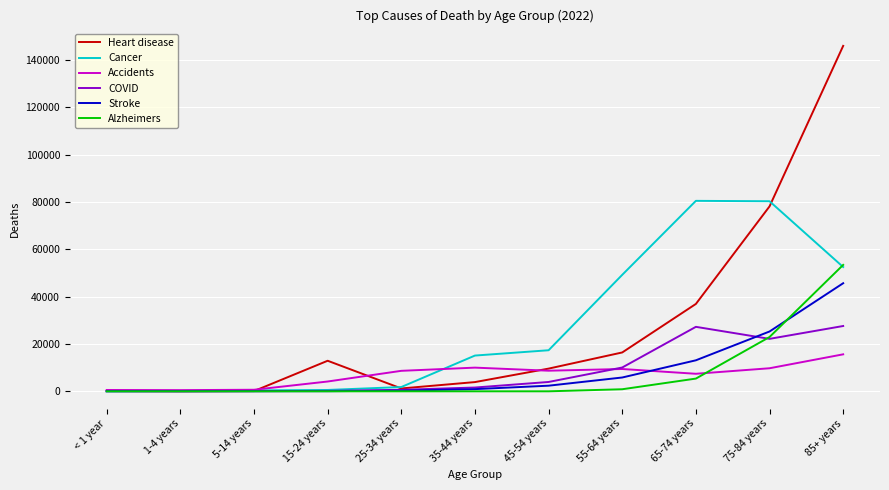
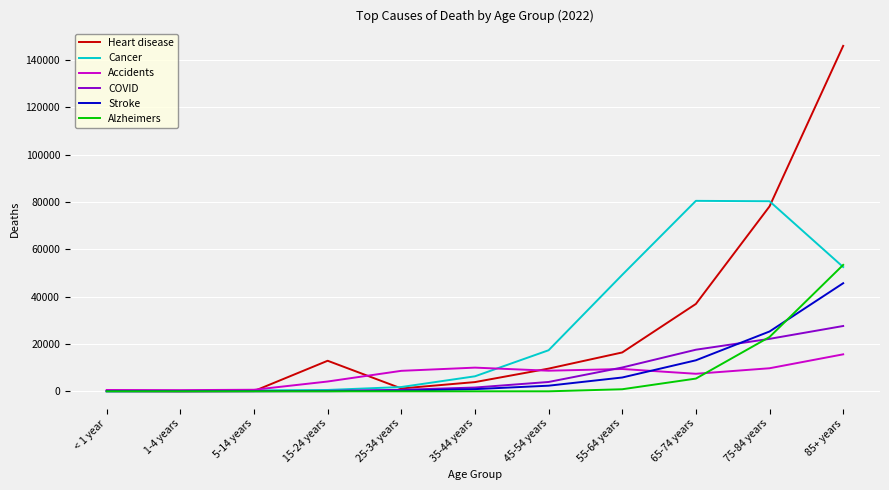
  {
    "Heart disease": {
      "15-24 years": 13000,
      "35-44 years": 4000,
      "55-64 years": 16000,
      "65-74 years": 37000,
      "75-84 years": 78000,
      "85+ years": 146000
    },
    "Cancer": {
-     "35-44 years": 15000,
+     "35-44 years": 6000,
      "45-54 years": 17000,
      "55-64 years": 49000,
      "65-74 years": 80000,
      "75-84 years": 80000
    },
    "Accidents": {
      "15-24 years": 4000,
      "25-34 years": 9000,
      "35-44 years": 10000,
      "65-74 years": 7000,
      "75-84 years": 10000,
      "85+ years": 16000
    },
    "COVID": {
      "45-54 years": 4000,
-     "65-74 years": 27000,
+     "65-74 years": 18000,
      "85+ years": 28000
    },
    "Stroke": {
      "45-54 years": 2000,
      "55-64 years": 6000,
      "65-74 years": 13000,
      "75-84 years": 25000,
      "85+ years": 46000
    },
    "Alzheimers": {
      "45-54 years": 0,
      "55-64 years": 1000,
      "65-74 years": 5000
    }
  }
